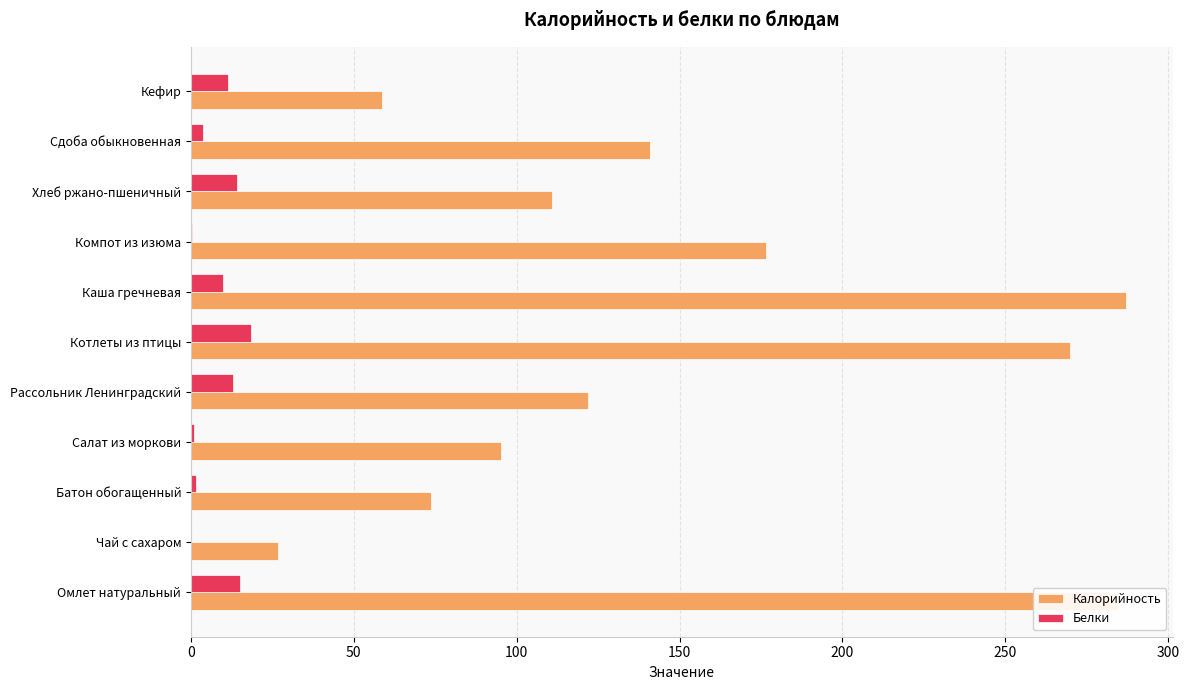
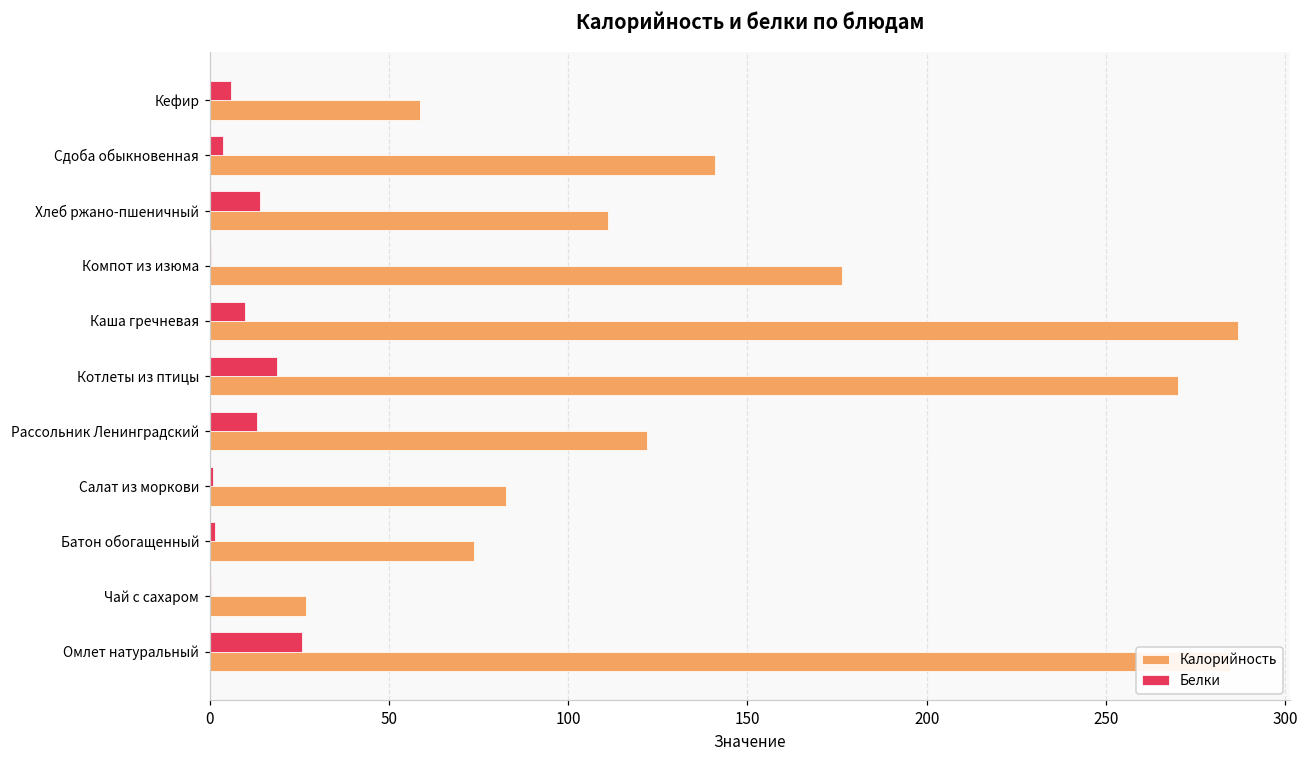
  {
    "Калорийность": {
      "Кефир": 59,
      "Сдоба обыкновенная": 141,
      "Хлеб ржано-пшеничный": 111,
      "Компот из изюма": 176,
      "Каша гречневая": 287,
      "Котлеты из птицы": 270,
      "Рассольник Ленинградский": 122,
-     "Салат из моркови": 95,
+     "Салат из моркови": 83,
      "Батон обогащенный": 74,
      "Чай с сахаром": 27
    },
    "Белки": {
-     "Кефир": 11,
+     "Кефир": 6,
      "Сдоба обыкновенная": 4,
      "Хлеб ржано-пшеничный": 14,
      "Каша гречневая": 10,
      "Котлеты из птицы": 19,
      "Рассольник Ленинградский": 13,
      "Салат из моркови": 1,
      "Батон обогащенный": 1,
-     "Омлет натуральный": 15
+     "Омлет натуральный": 26
    }
  }
